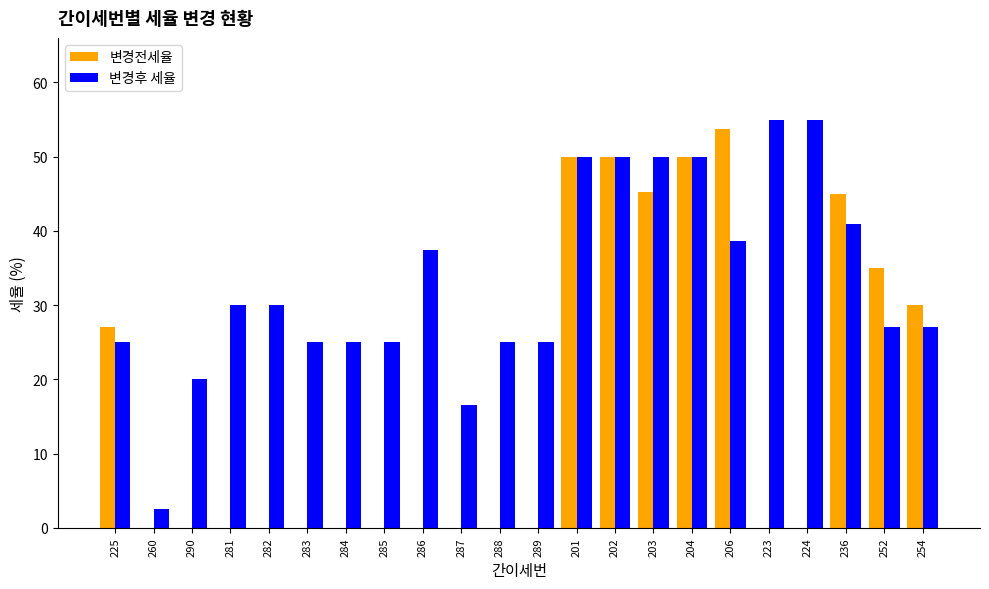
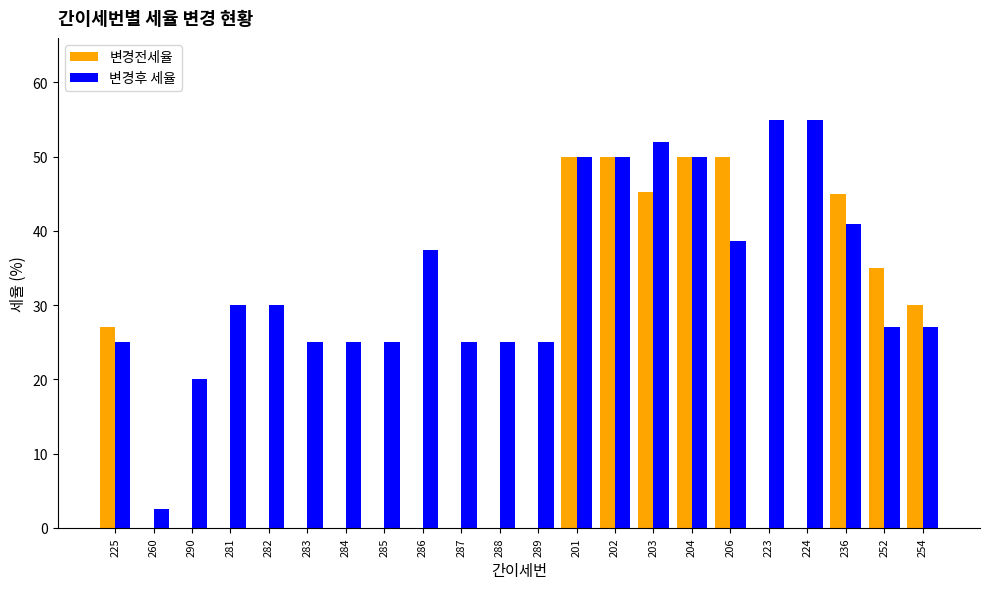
  {
    "변경전세율": {
      "225": 27,
      "260": 0,
      "290": 0,
      "281": 0,
      "282": 0,
      "283": 0,
      "284": 0,
      "285": 0,
      "286": 0,
      "287": 0,
      "288": 0,
      "289": 0,
      "201": 50,
      "202": 50,
      "203": 45,
      "204": 50,
-     "206": 54,
+     "206": 50,
      "223": 0,
      "224": 0,
      "236": 45,
      "252": 35,
      "254": 30
    },
    "변경후 세율": {
      "225": 25,
      "260": 3,
      "290": 20,
      "281": 30,
      "282": 30,
      "283": 25,
      "284": 25,
      "285": 25,
      "286": 38,
-     "287": 17,
+     "287": 25,
      "288": 25,
      "289": 25,
      "201": 50,
      "202": 50,
-     "203": 50,
+     "203": 52,
      "204": 50,
      "206": 39,
      "223": 55,
      "224": 55,
      "236": 41,
      "252": 27,
      "254": 27
    }
  }
